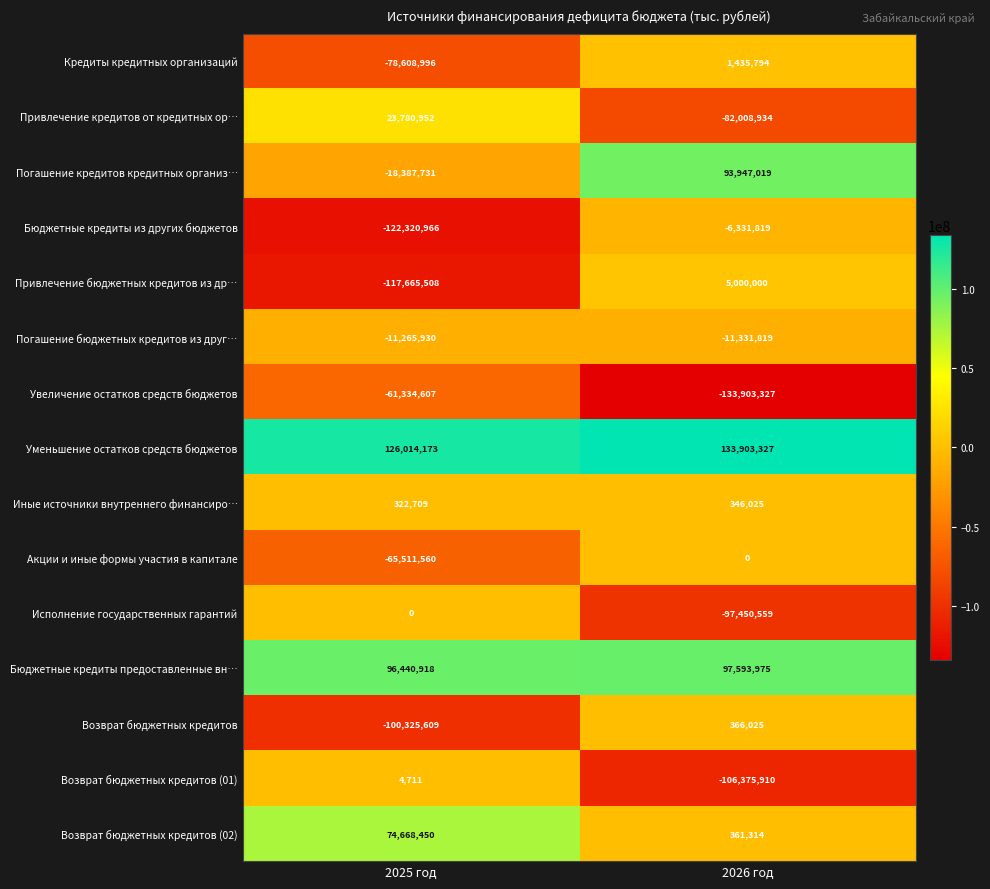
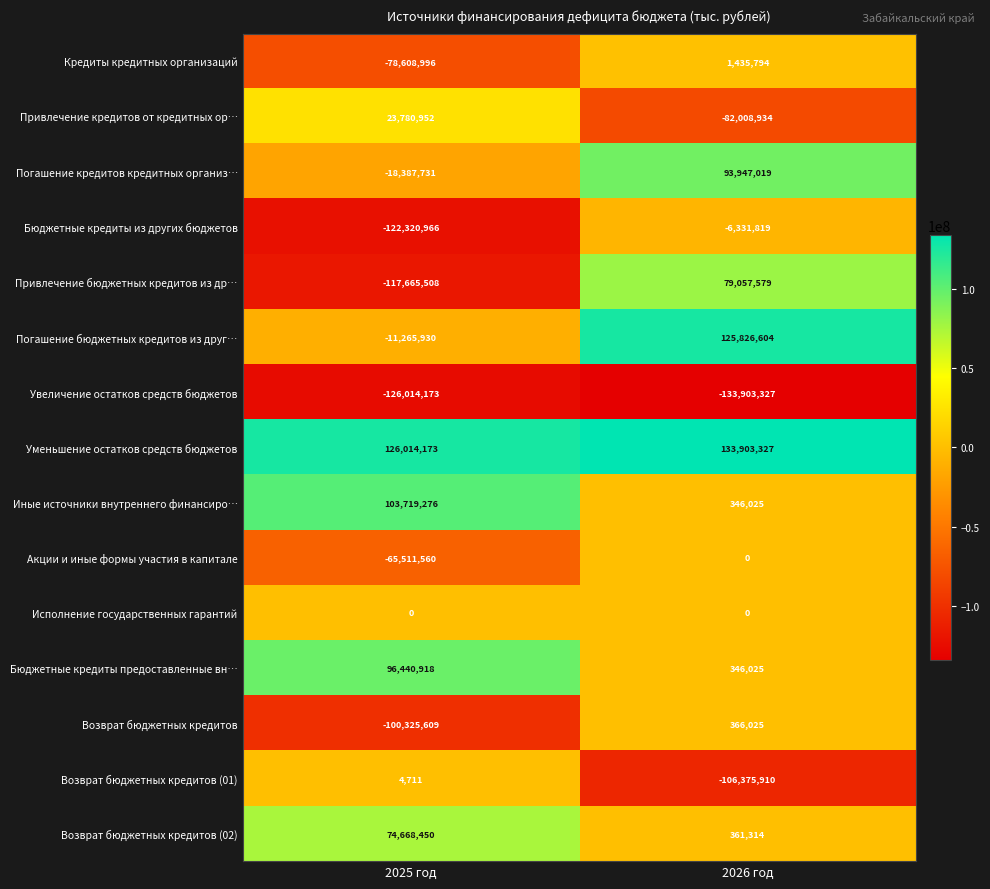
  {
    "Кредиты кредитных организаций": {
      "2025 год": "-78,608,996",
      "2026 год": "1,435,794"
    },
    "Привлечение кредитов от кредитных ор…": {
      "2025 год": "23,780,952",
      "2026 год": "-82,008,934"
    },
    "Погашение кредитов кредитных организ…": {
      "2025 год": "-18,387,731",
      "2026 год": "93,947,019"
    },
    "Бюджетные кредиты из других бюджетов": {
      "2025 год": "-122,320,966",
      "2026 год": "-6,331,819"
    },
    "Привлечение бюджетных кредитов из др…": {
      "2025 год": "-117,665,508",
-     "2026 год": "5,000,000"
+     "2026 год": "79,057,579"
    },
    "Погашение бюджетных кредитов из друг…": {
      "2025 год": "-11,265,930",
-     "2026 год": "-11,331,819"
+     "2026 год": "125,826,604"
    },
    "Увеличение остатков средств бюджетов": {
-     "2025 год": "-61,334,607",
+     "2025 год": "-126,014,173",
      "2026 год": "-133,903,327"
    },
    "Уменьшение остатков средств бюджетов": {
      "2025 год": "126,014,173",
      "2026 год": "133,903,327"
    },
    "Иные источники внутреннего финансиро…": {
-     "2025 год": "322,709",
+     "2025 год": "103,719,276",
      "2026 год": "346,025"
    },
    "Акции и иные формы участия в капитале": {
      "2025 год": "-65,511,560",
      "2026 год": "0"
    },
    "Исполнение государственных гарантий": {
      "2025 год": "0",
-     "2026 год": "-97,450,559"
+     "2026 год": "0"
    },
    "Бюджетные кредиты предоставленные вн…": {
      "2025 год": "96,440,918",
-     "2026 год": "97,593,975"
+     "2026 год": "346,025"
    },
    "Возврат бюджетных кредитов": {
      "2025 год": "-100,325,609",
      "2026 год": "366,025"
    },
    "Возврат бюджетных кредитов (01)": {
      "2025 год": "4,711",
      "2026 год": "-106,375,910"
    },
    "Возврат бюджетных кредитов (02)": {
      "2025 год": "74,668,450",
      "2026 год": "361,314"
    }
  }
